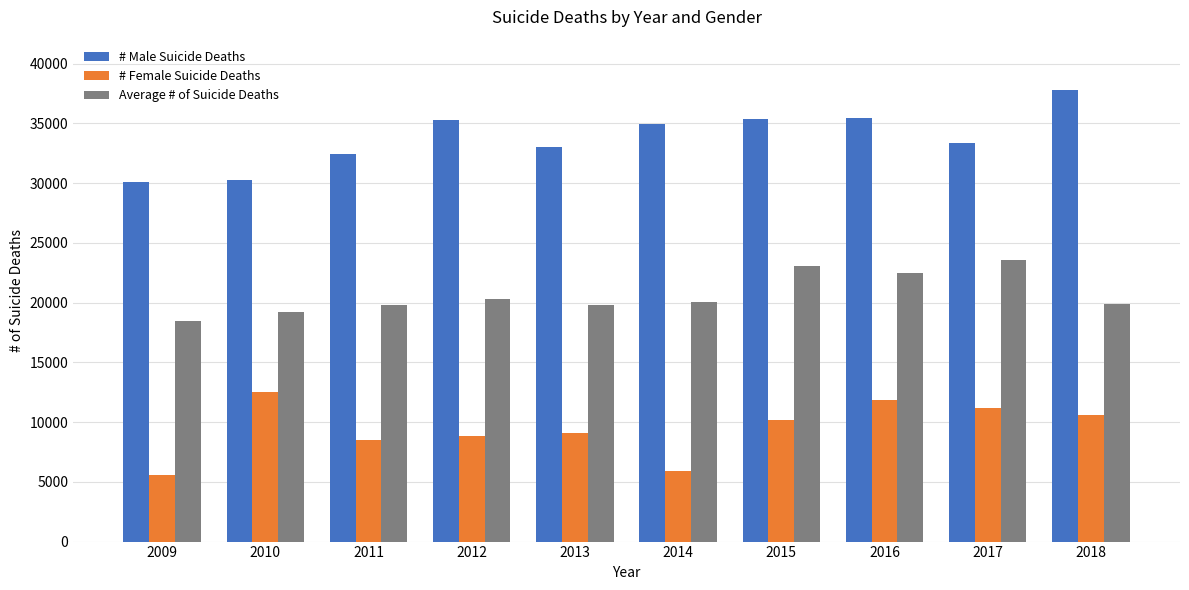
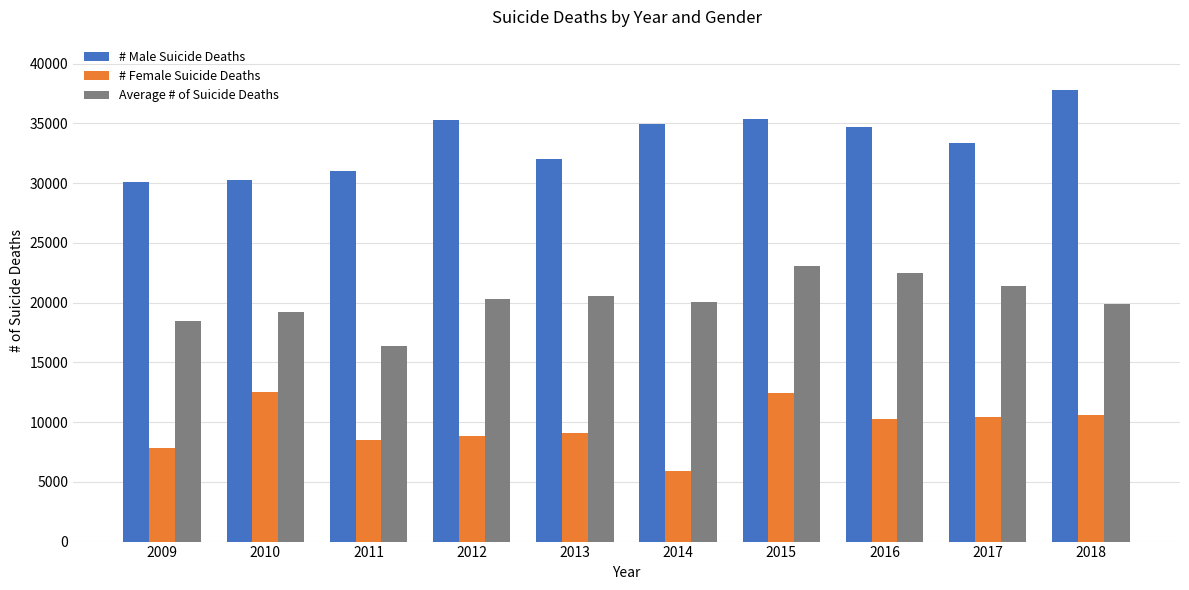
  {
    "# Male Suicide Deaths": {
      "2009": 30100,
      "2010": 30300,
-     "2011": 32400,
+     "2011": 31000,
      "2012": 35200,
-     "2013": 33000,
+     "2013": 32100,
      "2014": 34900,
      "2015": 35300,
-     "2016": 35500,
+     "2016": 34700,
      "2017": 33300,
      "2018": 37800
    },
    "# Female Suicide Deaths": {
-     "2009": 5600,
+     "2009": 7800,
      "2010": 12500,
      "2011": 8500,
      "2012": 8800,
      "2013": 9100,
      "2014": 5900,
-     "2015": 10200,
-     "2016": 11900,
-     "2017": 11200,
+     "2015": 12500,
+     "2016": 10200,
+     "2017": 10400,
      "2018": 10600
    },
    "Average # of Suicide Deaths": {
      "2009": 18500,
      "2010": 19200,
-     "2011": 19800,
+     "2011": 16300,
      "2012": 20300,
-     "2013": 19800,
+     "2013": 20600,
      "2014": 20100,
      "2015": 23100,
      "2016": 22500,
-     "2017": 23600,
+     "2017": 21400,
      "2018": 19800
    }
  }
